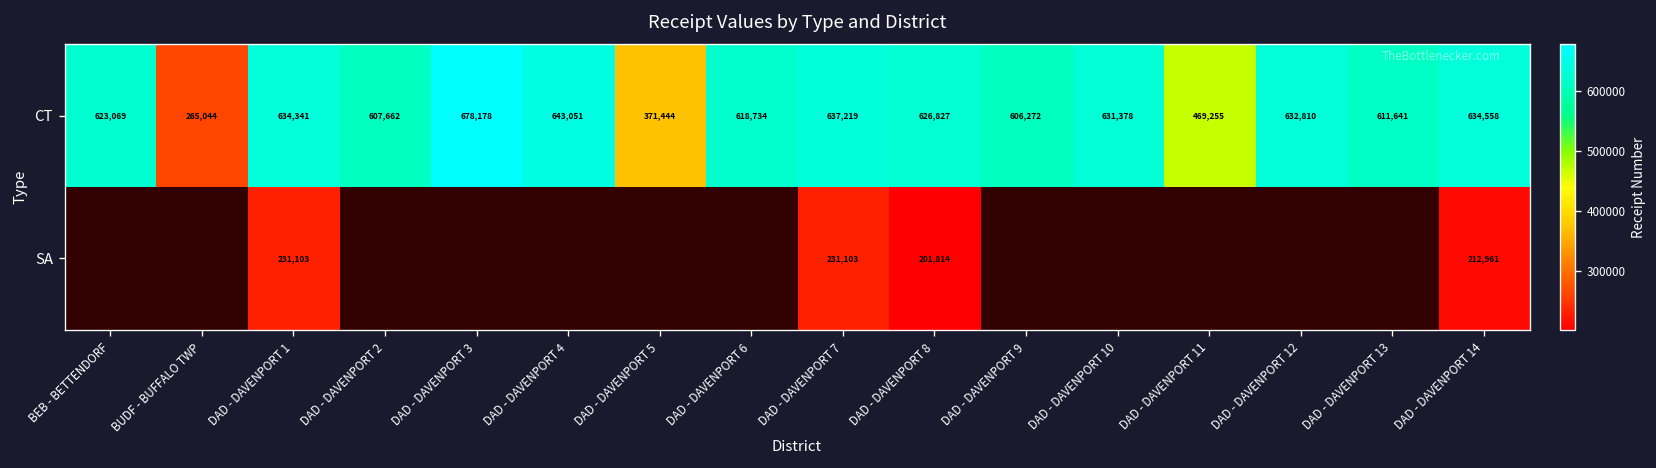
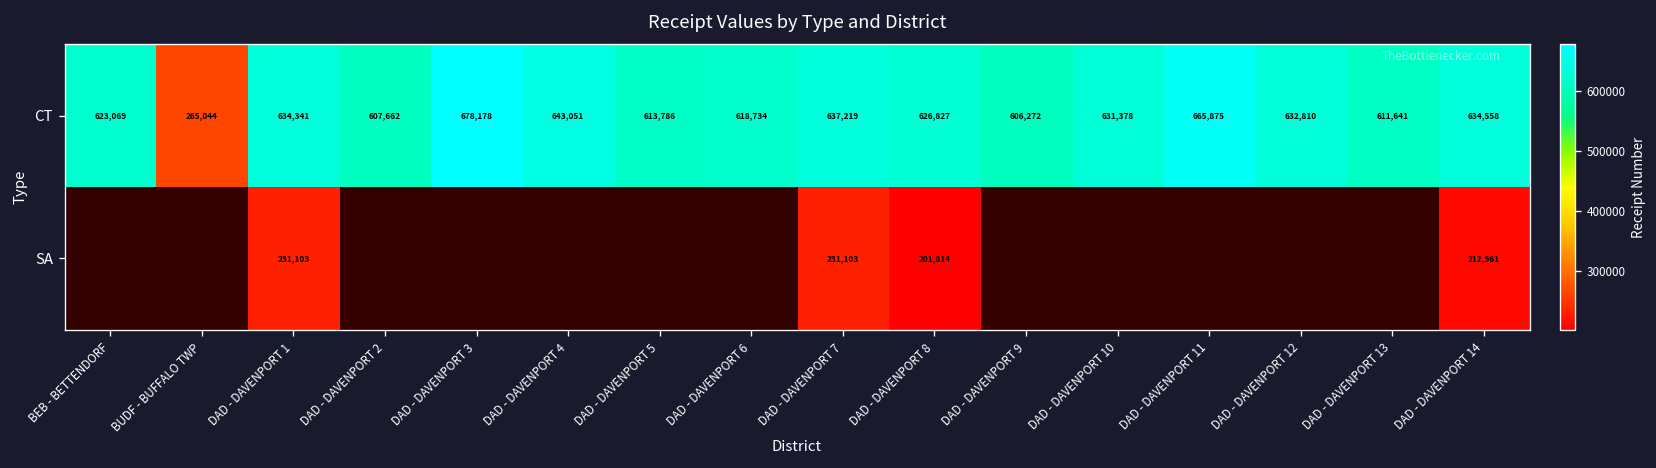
  {
    "CT": {
      "BEB - BETTENDORF": "623,069",
      "BUDF - BUFFALO TWP": "265,044",
      "DAD - DAVENPORT 1": "634,341",
      "DAD - DAVENPORT 2": "607,662",
      "DAD - DAVENPORT 3": "678,178",
      "DAD - DAVENPORT 4": "643,051",
-     "DAD - DAVENPORT 5": "371,444",
+     "DAD - DAVENPORT 5": "613,786",
      "DAD - DAVENPORT 6": "618,734",
      "DAD - DAVENPORT 7": "637,219",
      "DAD - DAVENPORT 8": "626,827",
      "DAD - DAVENPORT 9": "606,272",
      "DAD - DAVENPORT 10": "631,378",
-     "DAD - DAVENPORT 11": "469,255",
+     "DAD - DAVENPORT 11": "665,875",
      "DAD - DAVENPORT 12": "632,810",
      "DAD - DAVENPORT 13": "611,641"
    },
    "SA": {
      "DAD - DAVENPORT 1": "231,103",
      "DAD - DAVENPORT 7": "231,103",
      "DAD - DAVENPORT 8": "201,814",
      "DAD - DAVENPORT 14": "212,961"
    }
  }
